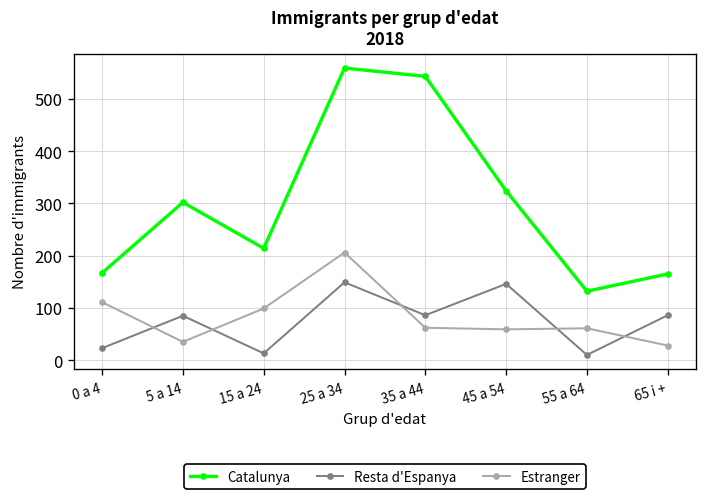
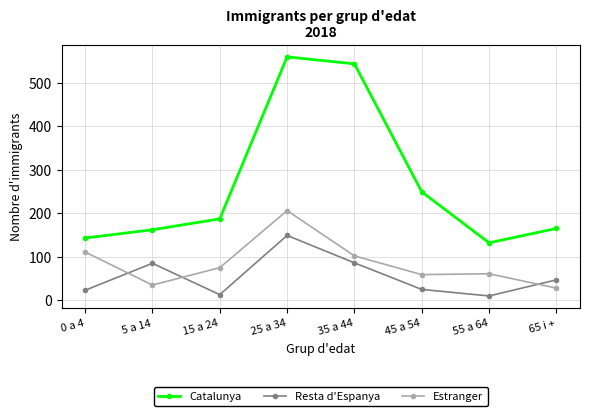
  {
    "Catalunya": {
-     "0 a 4": 170,
-     "5 a 14": 300,
-     "15 a 24": 210,
+     "0 a 4": 140,
+     "5 a 14": 160,
+     "15 a 24": 190,
      "25 a 34": 560,
      "35 a 44": 540,
-     "45 a 54": 320,
+     "45 a 54": 250,
      "55 a 64": 130,
      "65 i +": 170
    },
    "Resta d'Espanya": {
      "0 a 4": 20,
      "5 a 14": 90,
      "15 a 24": 10,
      "25 a 34": 150,
      "35 a 44": 90,
-     "45 a 54": 150,
+     "45 a 54": 30,
      "55 a 64": 10,
-     "65 i +": 90
+     "65 i +": 50
    },
    "Estranger": {
      "0 a 4": 110,
      "5 a 14": 40,
-     "15 a 24": 100,
+     "15 a 24": 80,
      "25 a 34": 210,
-     "35 a 44": 60,
+     "35 a 44": 100,
      "45 a 54": 60,
      "55 a 64": 60,
      "65 i +": 30
    }
  }
